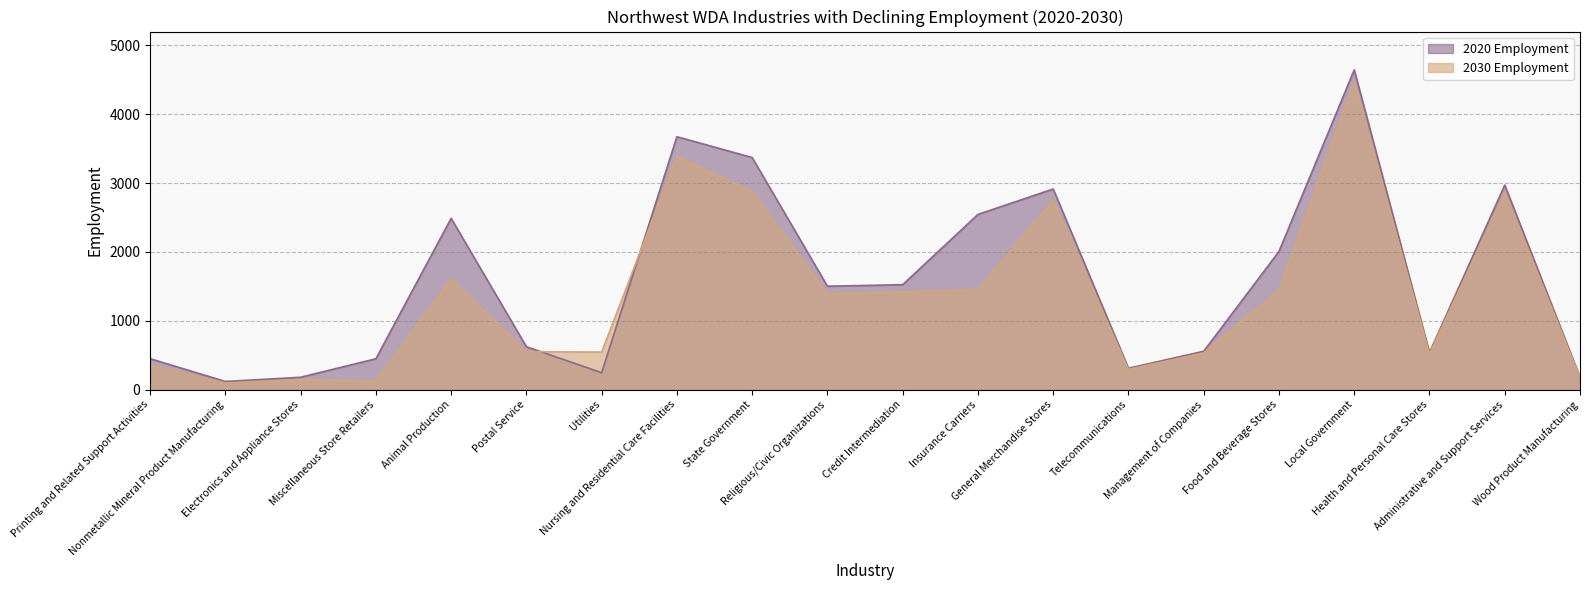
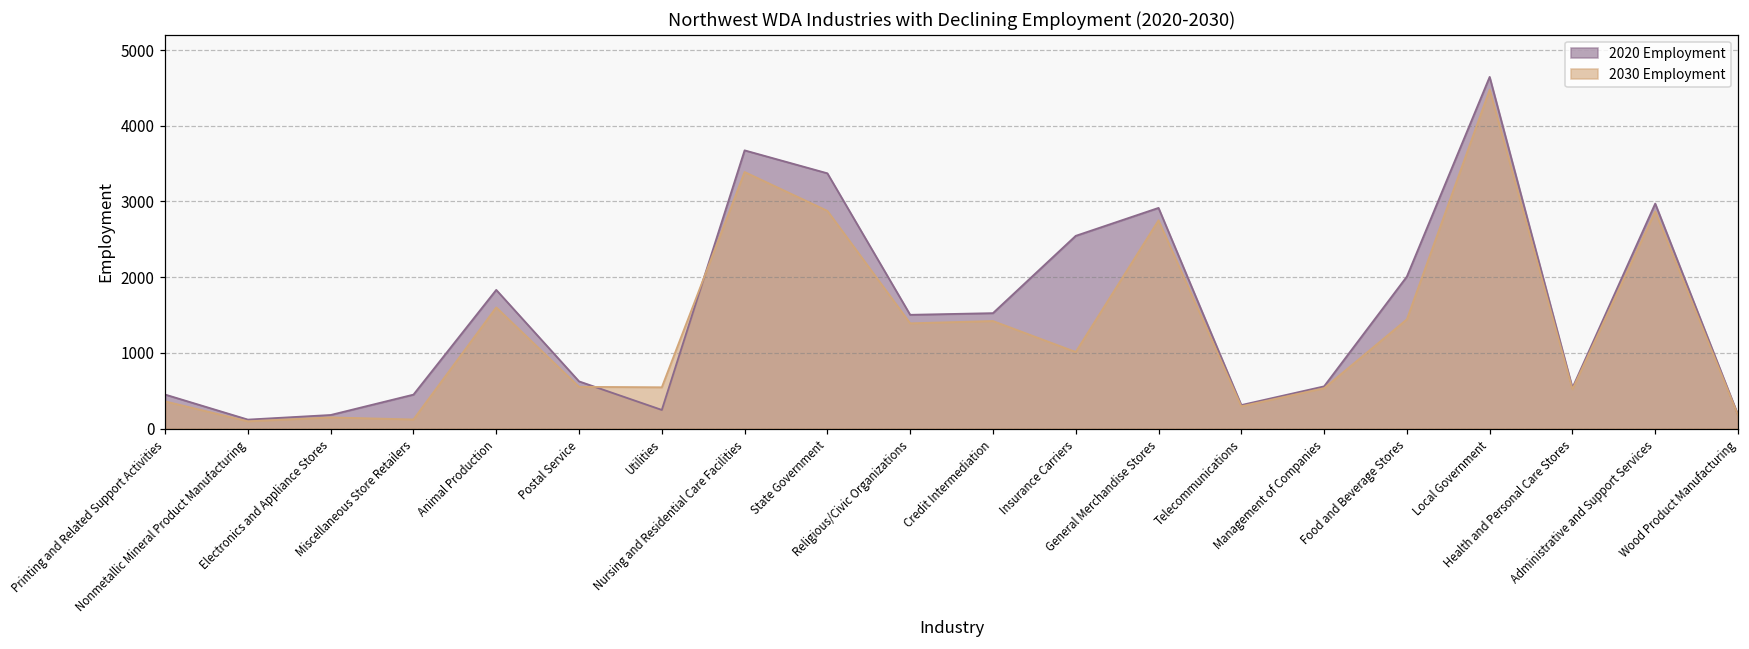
  {
    "2020 Employment": {
      "Printing and Related Support Activities": 500,
      "Miscellaneous Store Retailers": 400,
-     "Animal Production": 2500,
+     "Animal Production": 1800,
      "Postal Service": 600,
      "Utilities": 200,
      "Nursing and Residential Care Facilities": 3700,
      "State Government": 3400,
      "Religious/Civic Organizations": 1500,
      "Credit Intermediation": 1500,
      "Insurance Carriers": 2500,
      "General Merchandise Stores": 2900,
      "Food and Beverage Stores": 2000,
      "Local Government": 4600,
      "Administrative and Support Services": 3000
    },
    "2030 Employment": {
      "Printing and Related Support Activities": 400,
      "Miscellaneous Store Retailers": 100,
      "Animal Production": 1600,
      "Postal Service": 600,
      "Utilities": 500,
      "Nursing and Residential Care Facilities": 3400,
      "State Government": 2900,
      "Religious/Civic Organizations": 1400,
      "Credit Intermediation": 1400,
-     "Insurance Carriers": 1400,
+     "Insurance Carriers": 1000,
      "General Merchandise Stores": 2800,
      "Food and Beverage Stores": 1400,
      "Local Government": 4500,
      "Administrative and Support Services": 2900
    }
  }
